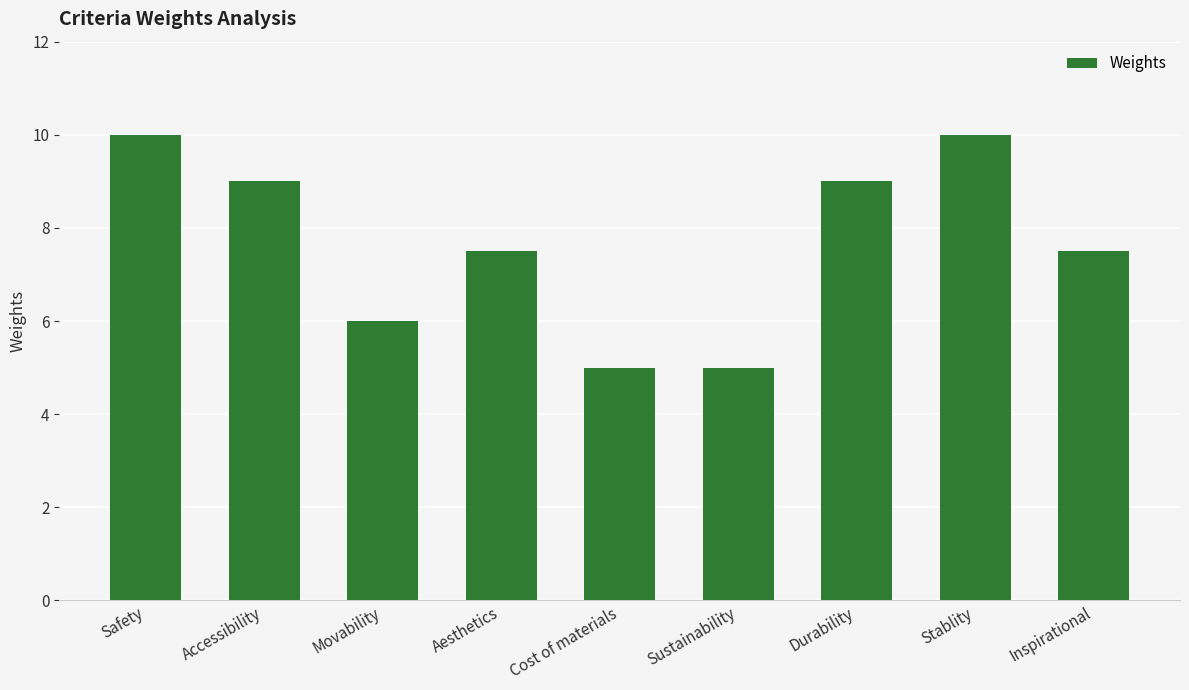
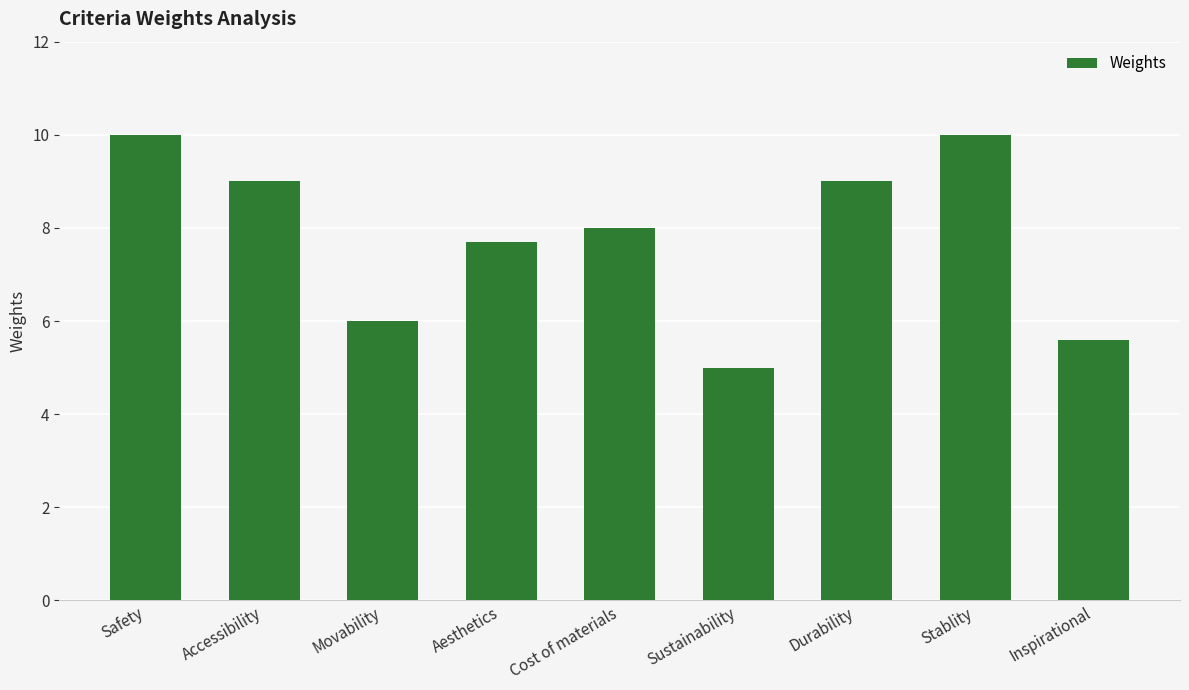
  {
    "Safety": 10.0,
    "Accessibility": 9.0,
    "Movability": 6.0,
-   "Aesthetics": 7.5,
-   "Cost of materials": 5,
+   "Aesthetics": 7.7,
+   "Cost of materials": 8,
    "Sustainability": 5.0,
    "Durability": 9.0,
    "Stablity": 10.0,
-   "Inspirational": 7.5
+   "Inspirational": 5.6
  }
